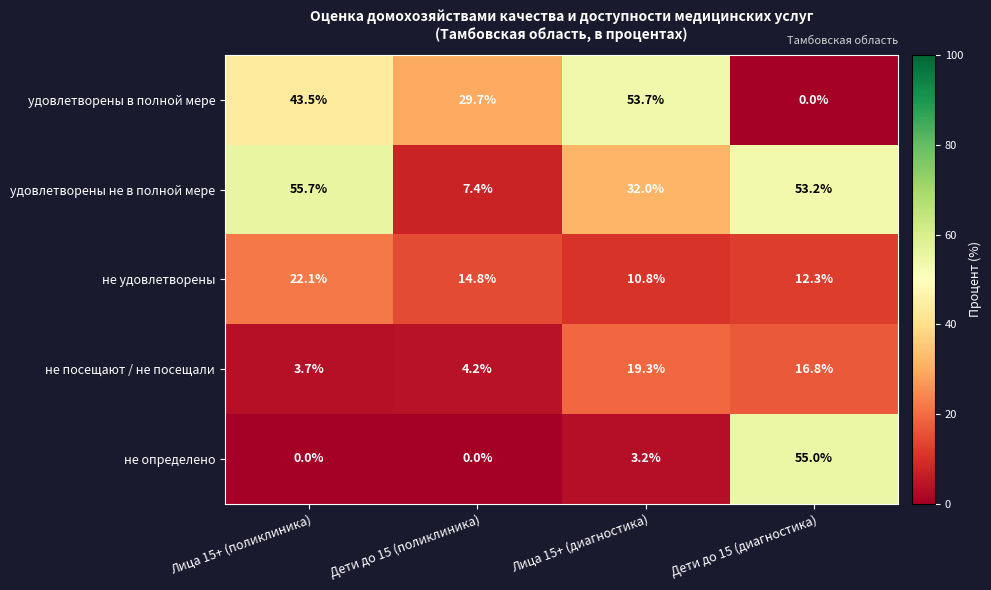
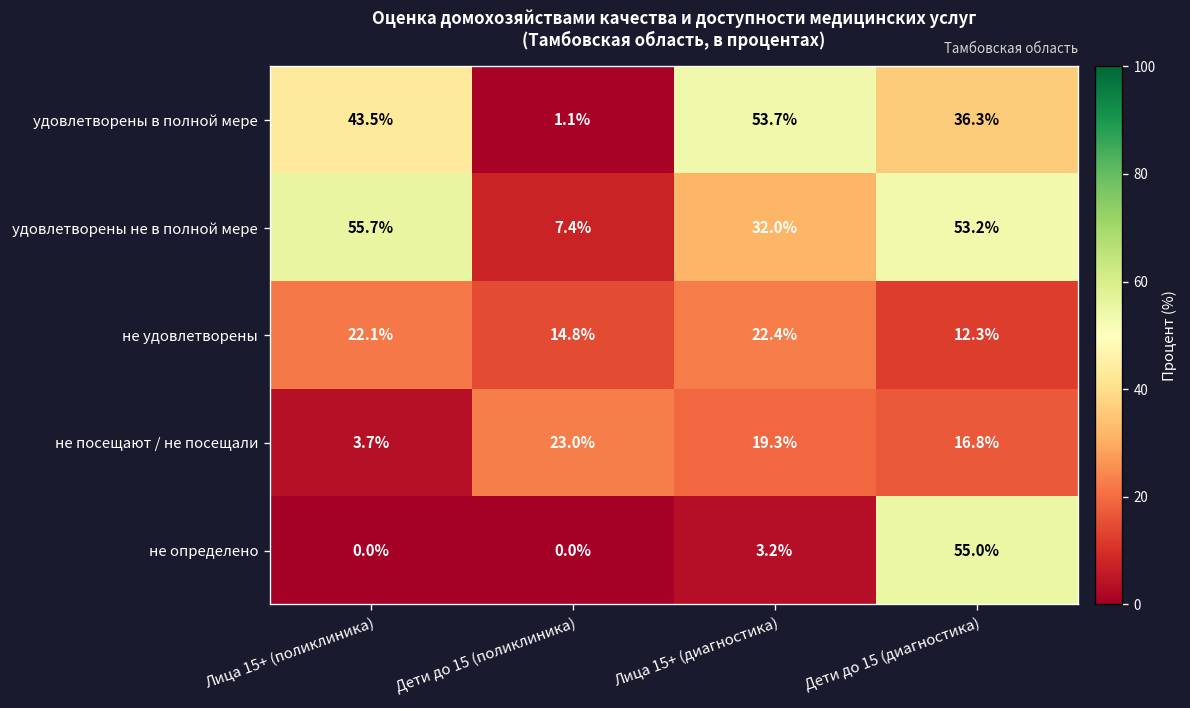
  {
    "удовлетворены в полной мере": {
      "Лица 15+ (поликлиника)": "43.5%",
-     "Дети до 15 (поликлиника)": "29.7%",
+     "Дети до 15 (поликлиника)": "1.1%",
      "Лица 15+ (диагностика)": "53.7%",
-     "Дети до 15 (диагностика)": "0.0%"
+     "Дети до 15 (диагностика)": "36.3%"
    },
    "удовлетворены не в полной мере": {
      "Лица 15+ (поликлиника)": "55.7%",
      "Дети до 15 (поликлиника)": "7.4%",
      "Лица 15+ (диагностика)": "32.0%",
      "Дети до 15 (диагностика)": "53.2%"
    },
    "не удовлетворены": {
      "Лица 15+ (поликлиника)": "22.1%",
      "Дети до 15 (поликлиника)": "14.8%",
-     "Лица 15+ (диагностика)": "10.8%",
+     "Лица 15+ (диагностика)": "22.4%",
      "Дети до 15 (диагностика)": "12.3%"
    },
    "не посещают / не посещали": {
      "Лица 15+ (поликлиника)": "3.7%",
-     "Дети до 15 (поликлиника)": "4.2%",
+     "Дети до 15 (поликлиника)": "23.0%",
      "Лица 15+ (диагностика)": "19.3%",
      "Дети до 15 (диагностика)": "16.8%"
    },
    "не определено": {
      "Лица 15+ (поликлиника)": "0.0%",
      "Дети до 15 (поликлиника)": "0.0%",
      "Лица 15+ (диагностика)": "3.2%",
      "Дети до 15 (диагностика)": "55.0%"
    }
  }
